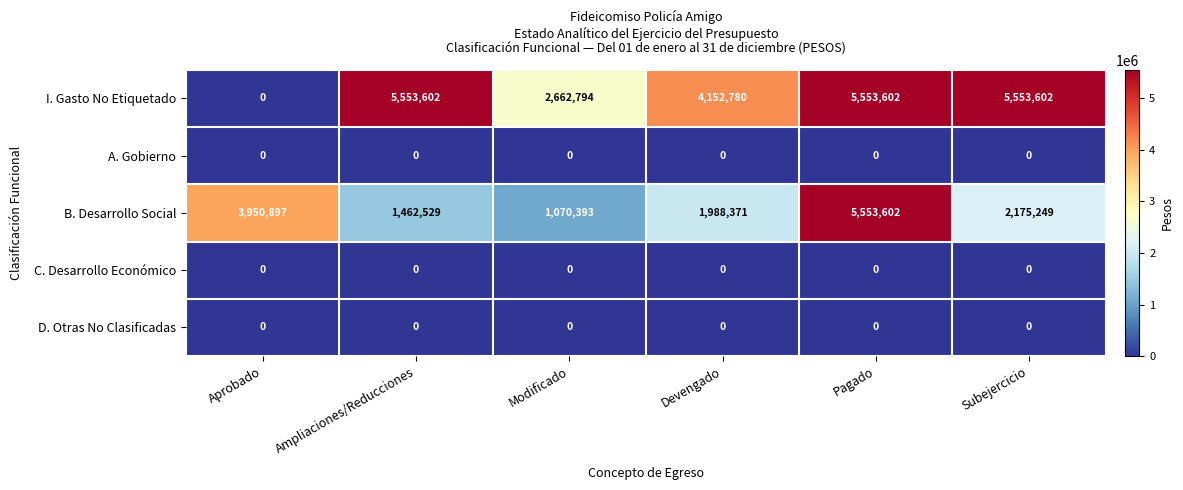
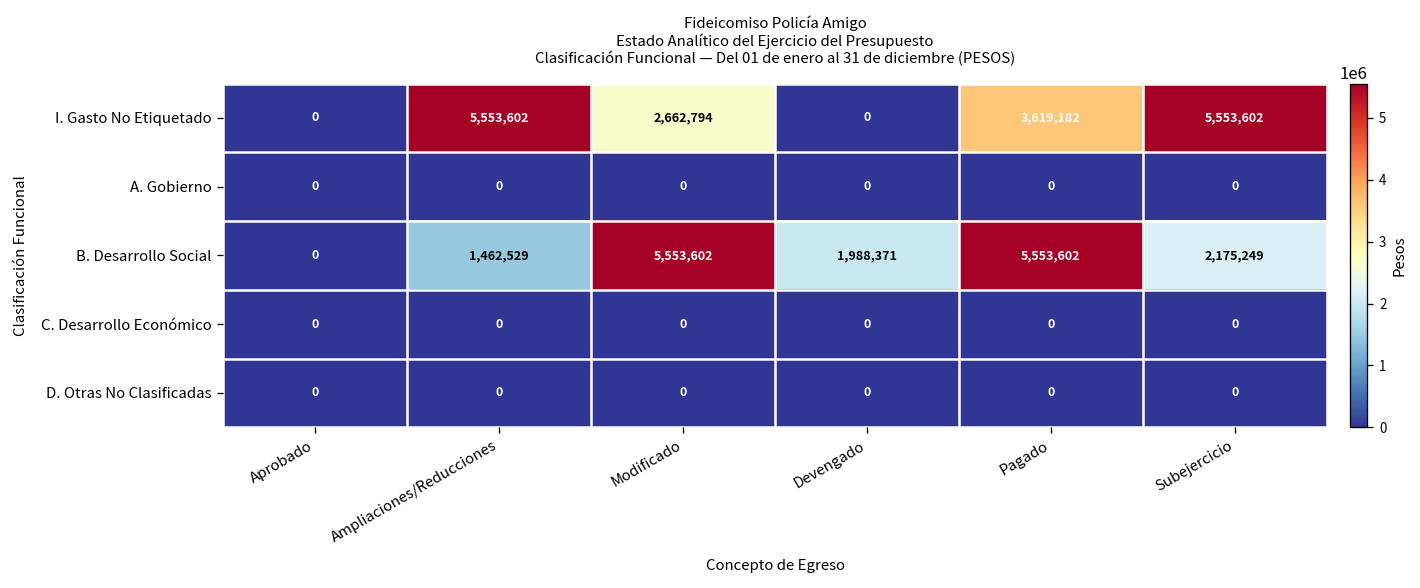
  {
    "I. Gasto No Etiquetado": {
      "Aprobado": "0",
      "Ampliaciones/Reducciones": "5,553,602",
      "Modificado": "2,662,794",
-     "Devengado": "4,152,780",
-     "Pagado": "5,553,602",
+     "Devengado": "0",
+     "Pagado": "3,619,182",
      "Subejercicio": "5,553,602"
    },
    "A. Gobierno": {
      "Aprobado": "0",
      "Ampliaciones/Reducciones": "0",
      "Modificado": "0",
      "Devengado": "0",
      "Pagado": "0",
      "Subejercicio": "0"
    },
    "B. Desarrollo Social": {
-     "Aprobado": "3,950,897",
+     "Aprobado": "0",
      "Ampliaciones/Reducciones": "1,462,529",
-     "Modificado": "1,070,393",
+     "Modificado": "5,553,602",
      "Devengado": "1,988,371",
      "Pagado": "5,553,602",
      "Subejercicio": "2,175,249"
    },
    "C. Desarrollo Económico": {
      "Aprobado": "0",
      "Ampliaciones/Reducciones": "0",
      "Modificado": "0",
      "Devengado": "0",
      "Pagado": "0",
      "Subejercicio": "0"
    },
    "D. Otras No Clasificadas": {
      "Aprobado": "0",
      "Ampliaciones/Reducciones": "0",
      "Modificado": "0",
      "Devengado": "0",
      "Pagado": "0",
      "Subejercicio": "0"
    }
  }
